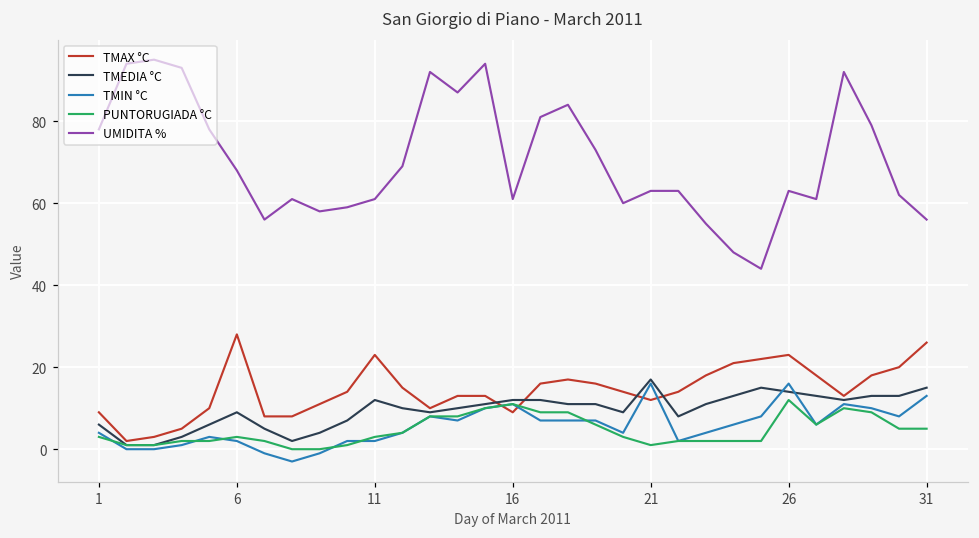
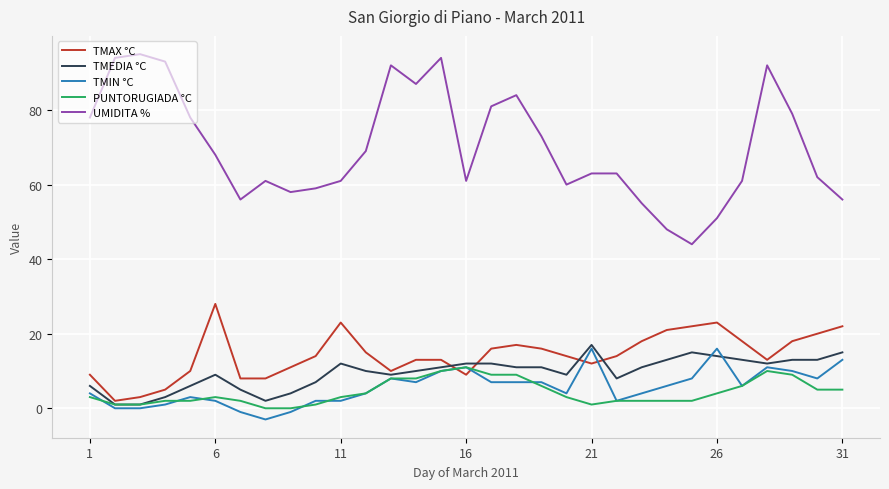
  {
    "TMAX °C": {
      "1": 9,
      "6": 28,
      "11": 23,
      "16": 9,
      "21": 12,
      "26": 23,
-     "31": 26
+     "31": 22
    },
    "TMEDIA °C": {
      "1": 6,
      "6": 9,
      "11": 12,
      "16": 12,
      "21": 17,
      "26": 14,
      "31": 15
    },
    "TMIN °C": {
      "1": 4,
      "6": 2,
      "11": 2,
      "21": 16,
      "26": 16,
      "31": 13
    },
    "PUNTORUGIADA °C": {
      "1": 3,
      "6": 3,
      "11": 3,
      "21": 1,
-     "26": 12,
+     "26": 4,
      "31": 5
    },
    "UMIDITA %": {
      "6": 68,
      "11": 61,
      "16": 61,
      "21": 63,
-     "26": 63,
+     "26": 51,
      "31": 56
    }
  }
